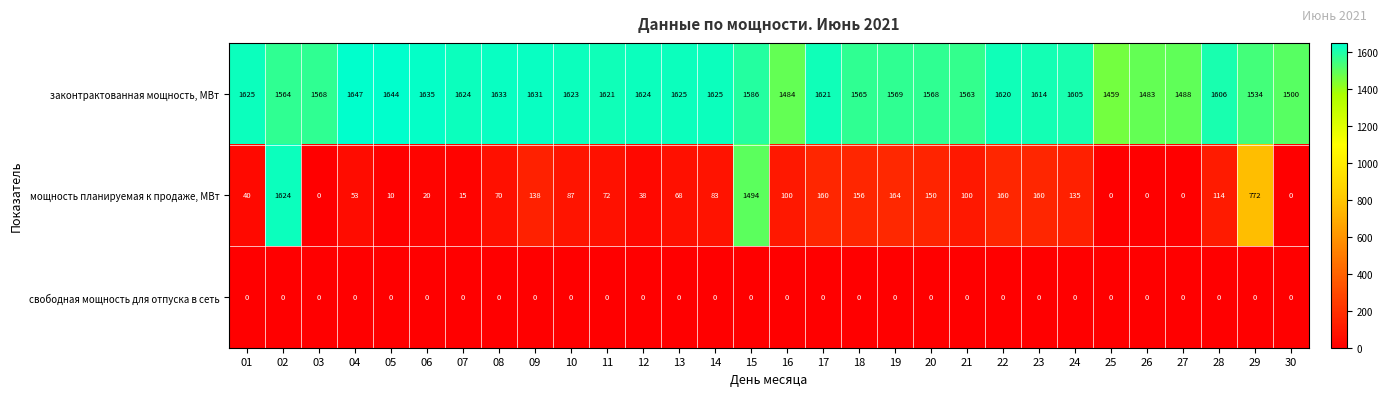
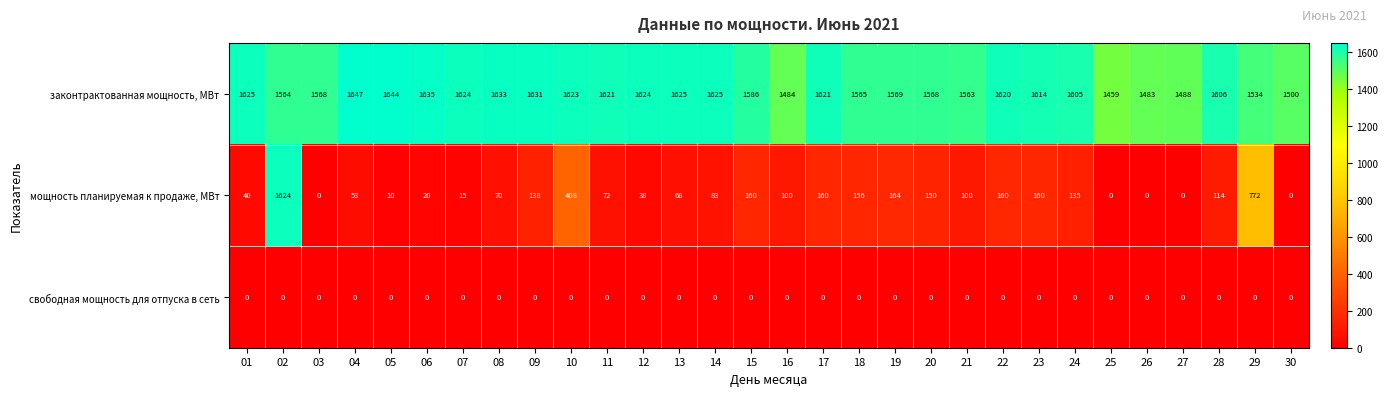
  {
    "законтрактованная мощность, МВт": {
      "01": 1625,
      "02": 1564,
      "03": 1568,
      "04": 1647,
      "05": 1644,
      "06": 1635,
      "07": 1624,
      "08": 1633,
      "09": 1631,
      "10": 1623,
      "11": 1621,
      "12": 1624,
      "13": 1625,
      "14": 1625,
      "15": 1586,
      "16": 1484,
      "17": 1621,
      "18": 1565,
      "19": 1569,
      "20": 1568,
      "21": 1563,
      "22": 1620,
      "23": 1614,
      "24": 1605,
      "25": 1459,
      "26": 1483,
      "27": 1488,
      "28": 1606,
      "29": 1534,
      "30": 1500
    },
    "мощность планируемая к продаже, МВт": {
      "01": 40,
      "02": 1624,
      "03": 0,
      "04": 53,
      "05": 10,
      "06": 20,
      "07": 15,
      "08": 70,
      "09": 138,
-     "10": 87,
+     "10": 408,
      "11": 72,
      "12": 38,
      "13": 68,
      "14": 83,
-     "15": 1494,
+     "15": 160,
      "16": 100,
      "17": 160,
      "18": 156,
      "19": 164,
      "20": 150,
      "21": 100,
      "22": 160,
      "23": 160,
      "24": 135,
      "25": 0,
      "26": 0,
      "27": 0,
      "28": 114,
      "29": 772,
      "30": 0
    },
    "свободная мощность для отпуска в сеть": {
      "01": 0,
      "02": 0,
      "03": 0,
      "04": 0,
      "05": 0,
      "06": 0,
      "07": 0,
      "08": 0,
      "09": 0,
      "10": 0,
      "11": 0,
      "12": 0,
      "13": 0,
      "14": 0,
      "15": 0,
      "16": 0,
      "17": 0,
      "18": 0,
      "19": 0,
      "20": 0,
      "21": 0,
      "22": 0,
      "23": 0,
      "24": 0,
      "25": 0,
      "26": 0,
      "27": 0,
      "28": 0,
      "29": 0,
      "30": 0
    }
  }
